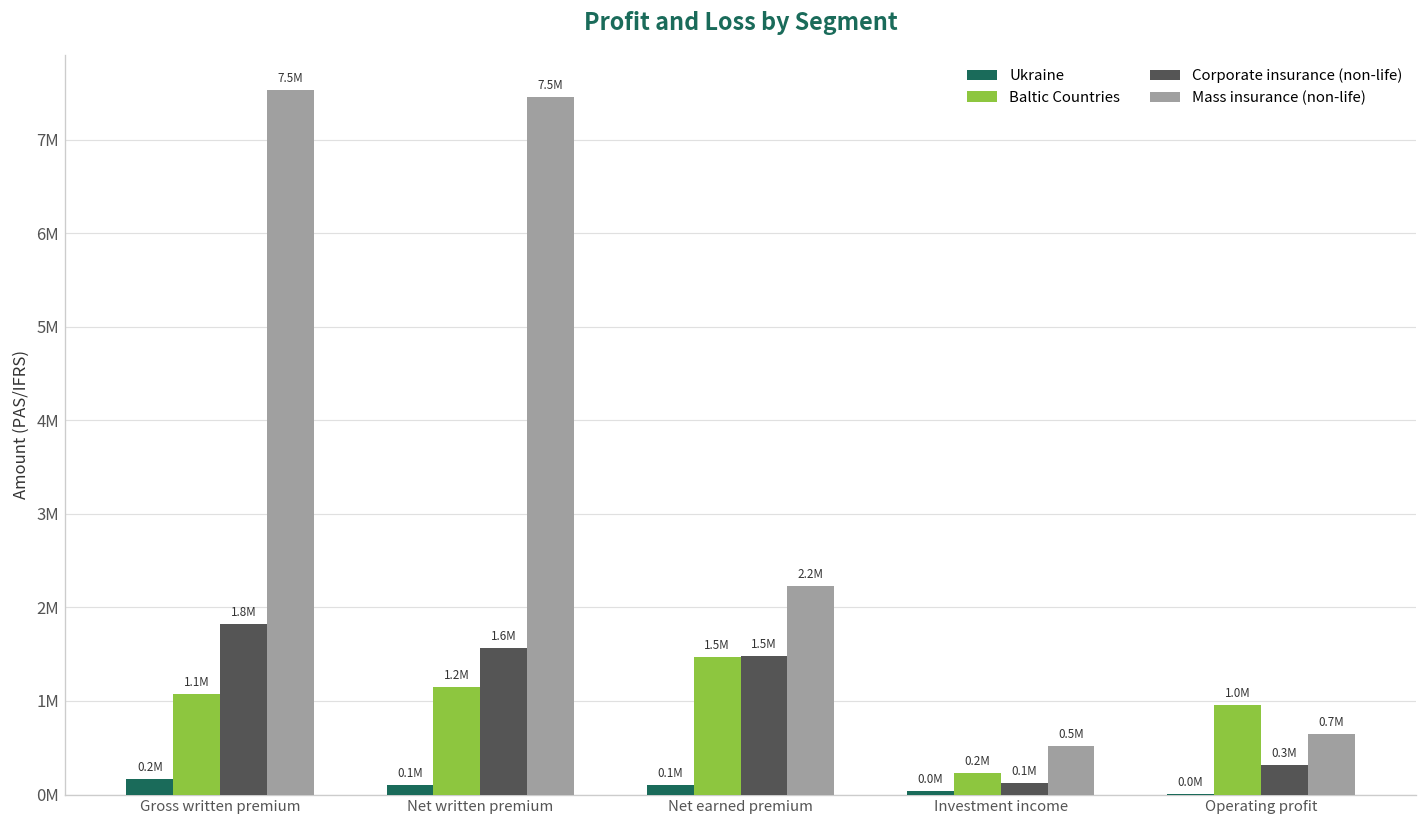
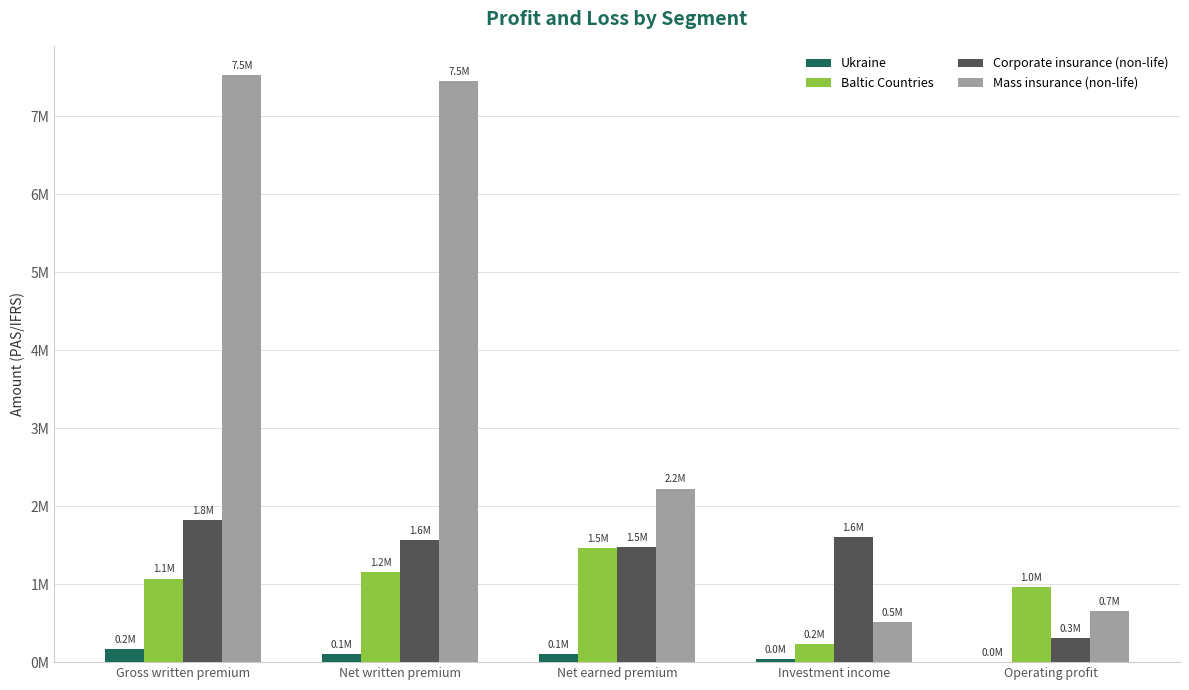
  {
    "Ukraine": {
      "Gross written premium": "0.2M",
      "Net written premium": "0.1M",
      "Net earned premium": "0.1M"
    },
    "Baltic Countries": {
      "Gross written premium": "1.1M",
      "Net written premium": "1.2M",
      "Net earned premium": "1.5M",
      "Investment income": "0.2M",
      "Operating profit": "1.0M"
    },
    "Corporate insurance (non-life)": {
      "Gross written premium": "1.8M",
      "Net written premium": "1.6M",
      "Net earned premium": "1.5M",
-     "Investment income": "0.1M",
+     "Investment income": "1.6M",
      "Operating profit": "0.3M"
    },
    "Mass insurance (non-life)": {
      "Gross written premium": "7.5M",
      "Net written premium": "7.5M",
      "Net earned premium": "2.2M",
      "Investment income": "0.5M",
      "Operating profit": "0.7M"
    }
  }
